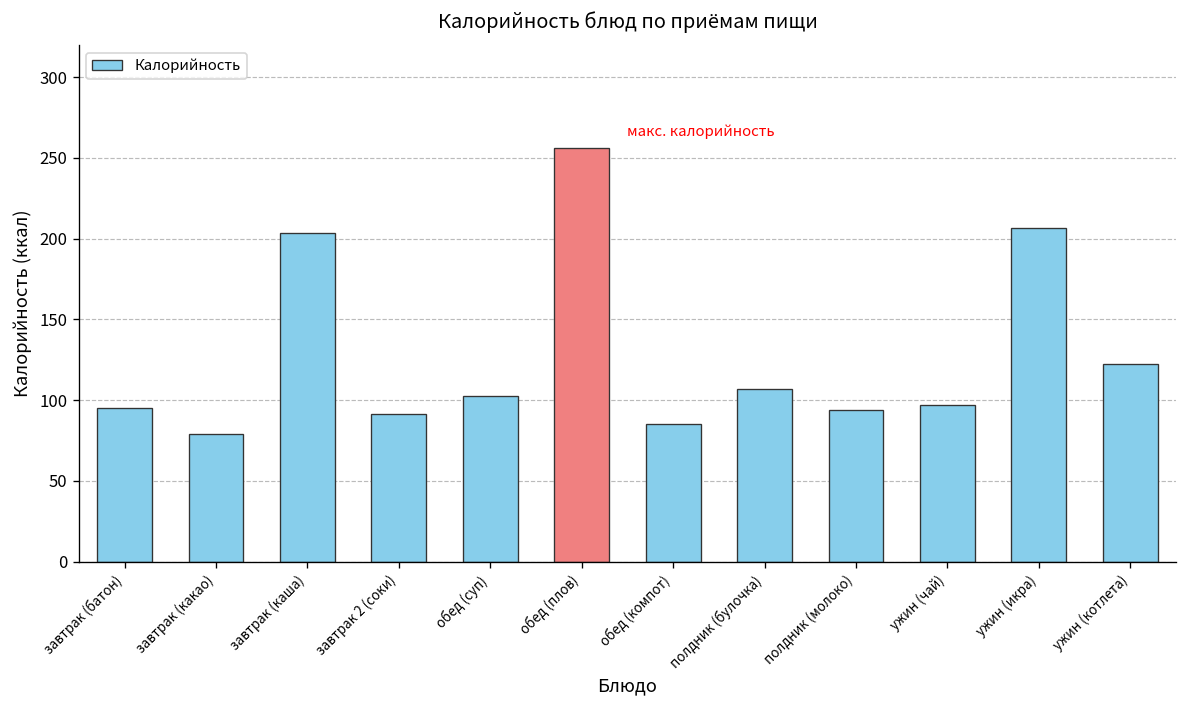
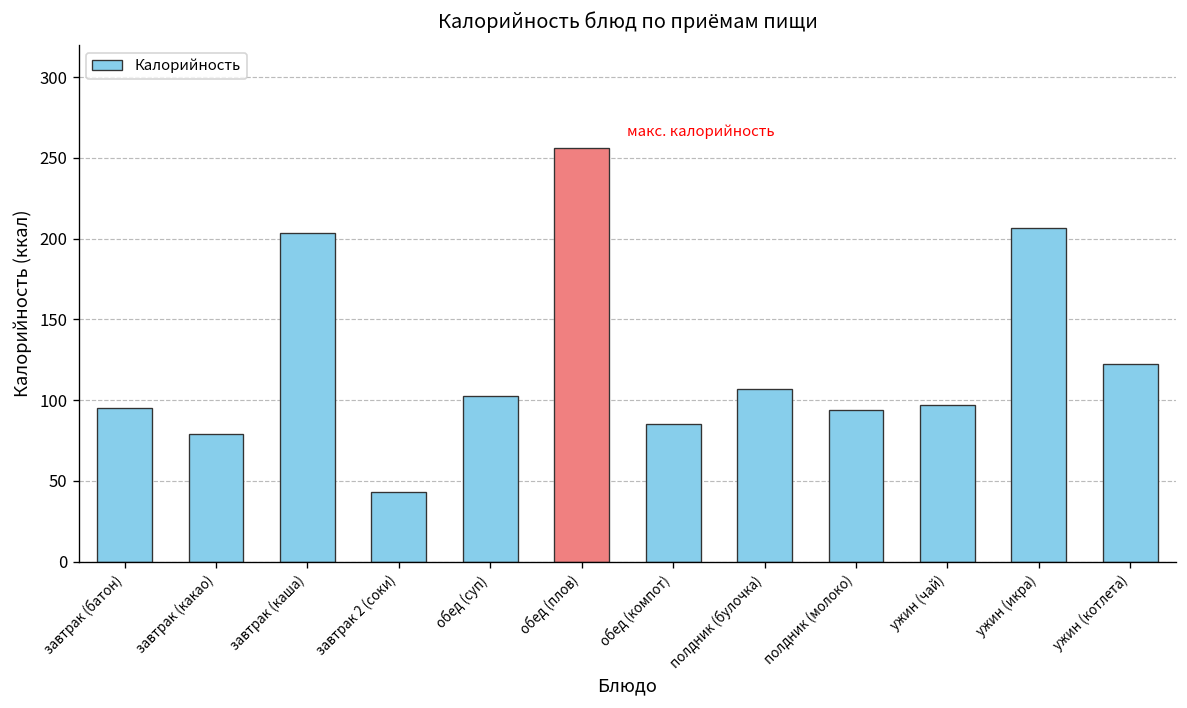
  {
    "завтрак (батон)": 95,
    "завтрак (какао)": 79,
    "завтрак (каша)": 203,
-   "завтрак 2 (соки)": 92,
+   "завтрак 2 (соки)": 43,
    "обед (суп)": 102,
    "обед (плов)": 256,
    "обед (компот)": 85,
    "полдник (булочка)": 107,
    "полдник (молоко)": 94,
    "ужин (чай)": 97,
    "ужин (икра)": 207,
    "ужин (котлета)": 122
  }
